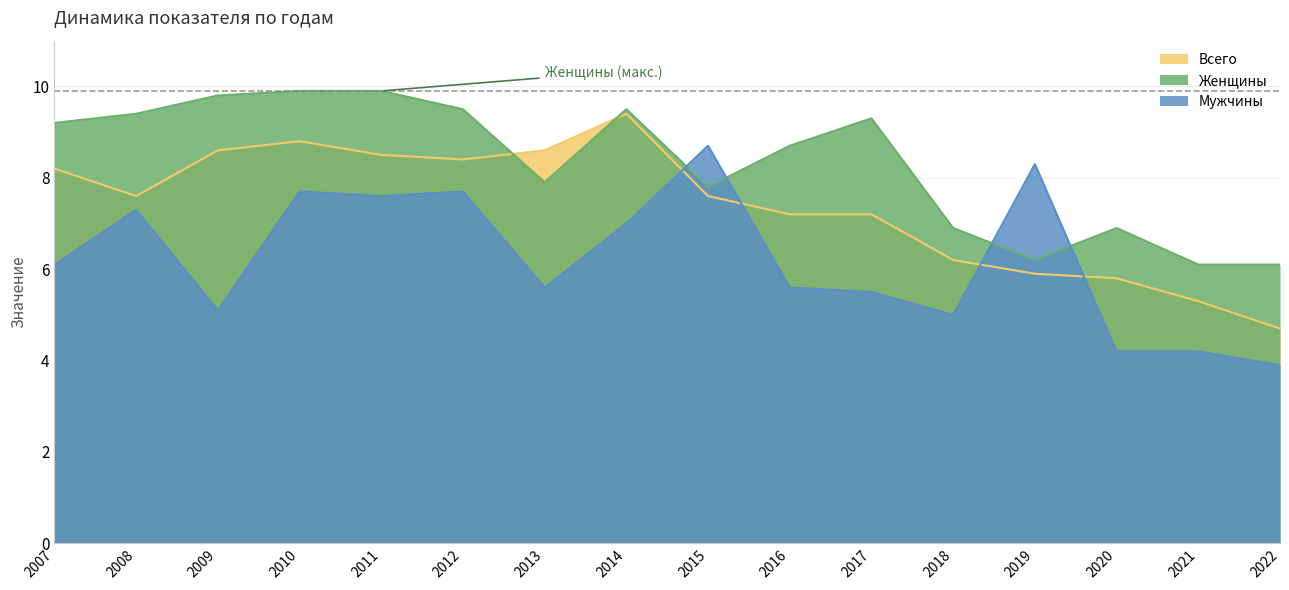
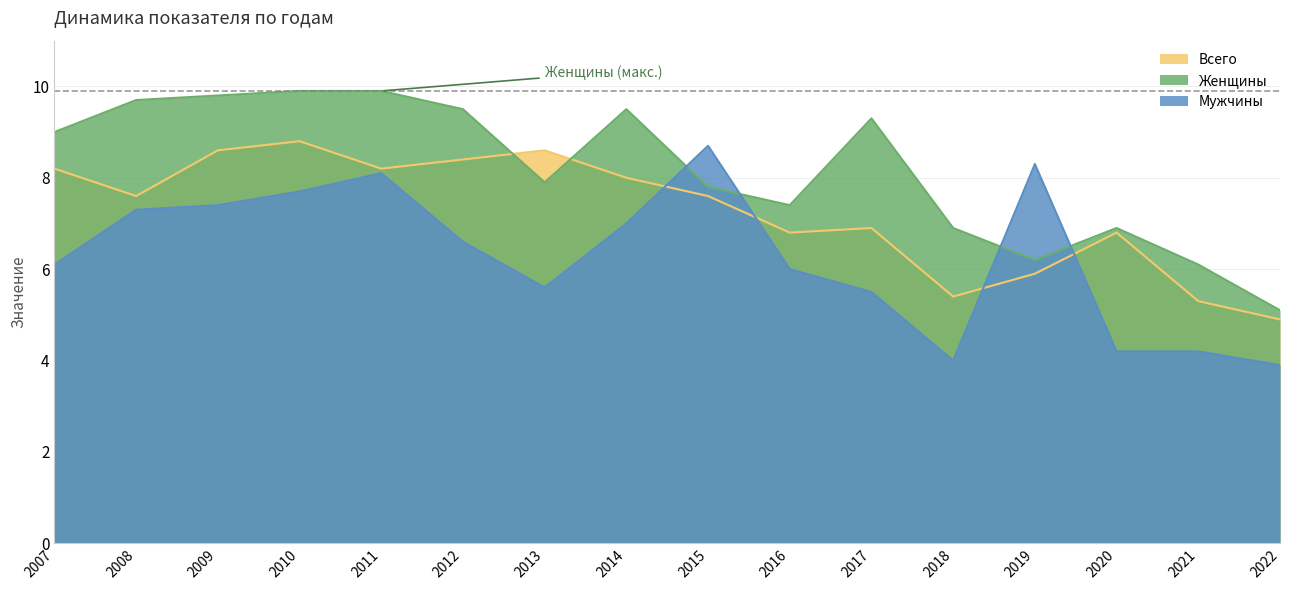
  {
    "Всего": {
      "2007": 8.2,
      "2008": 7.6,
      "2009": 8.6,
      "2010": 8.8,
-     "2011": 8.5,
+     "2011": 8.2,
      "2012": 8.4,
      "2013": 8.6,
-     "2014": 9.4,
+     "2014": 8.0,
      "2015": 7.6,
-     "2016": 7.2,
-     "2017": 7.2,
-     "2018": 6.2,
+     "2016": 6.8,
+     "2017": 6.9,
+     "2018": 5.4,
      "2019": 5.9,
-     "2020": 5.8,
+     "2020": 6.8,
      "2021": 5.3,
-     "2022": 4.7
+     "2022": 4.9
    },
    "Женщины": {
-     "2007": 9.2,
-     "2008": 9.4,
+     "2007": 9.0,
+     "2008": 9.7,
      "2009": 9.8,
      "2010": 9.9,
      "2011": 9.9,
      "2012": 9.5,
      "2013": 7.9,
      "2014": 9.5,
      "2015": 7.8,
-     "2016": 8.7,
+     "2016": 7.4,
      "2017": 9.3,
      "2018": 6.9,
      "2019": 6.2,
      "2020": 6.9,
      "2021": 6.1,
-     "2022": 6.1
+     "2022": 5.1
    },
    "Мужчины": {
      "2007": 6.1,
      "2008": 7.3,
-     "2009": 5.1,
+     "2009": 7.4,
      "2010": 7.7,
-     "2011": 7.6,
-     "2012": 7.7,
+     "2011": 8.1,
+     "2012": 6.6,
      "2013": 5.6,
      "2014": 7.0,
      "2015": 8.7,
-     "2016": 5.6,
+     "2016": 6.0,
      "2017": 5.5,
-     "2018": 5,
+     "2018": 4,
      "2019": 8.3,
      "2020": 4.2,
      "2021": 4.2,
      "2022": 3.9
    }
  }
